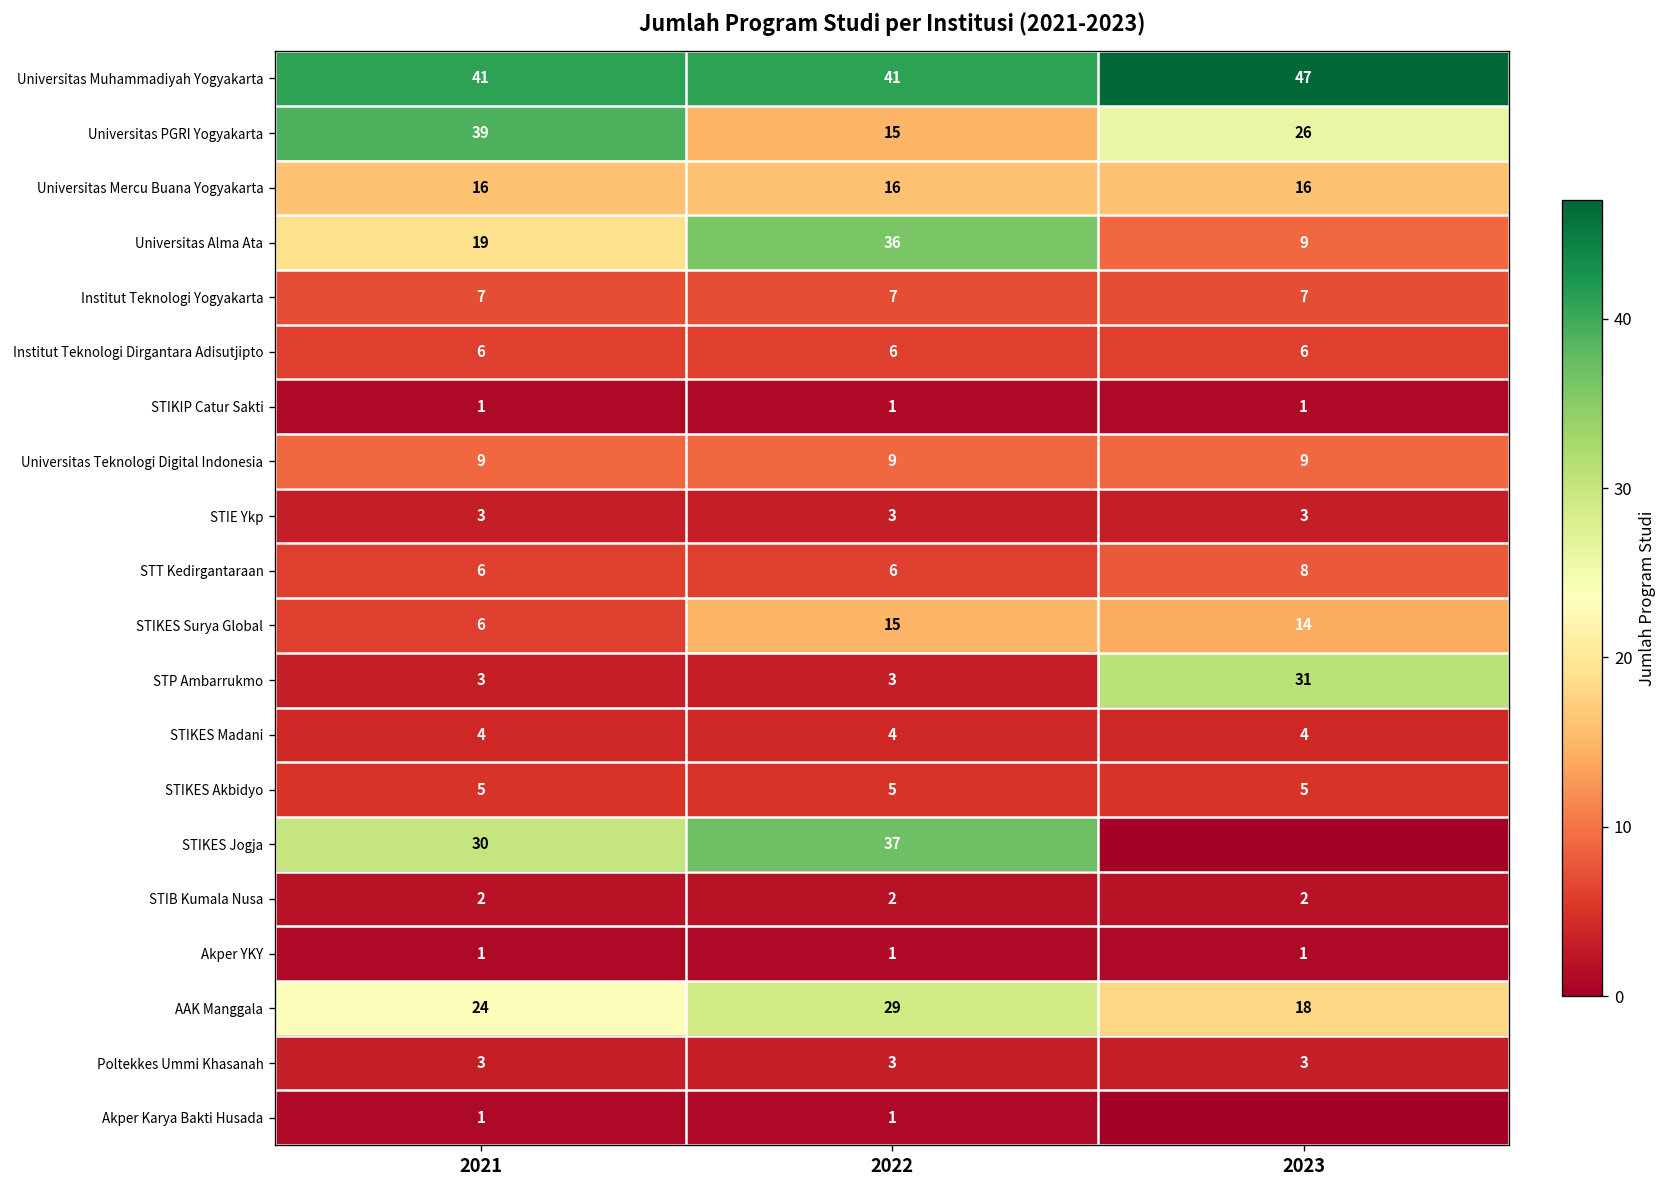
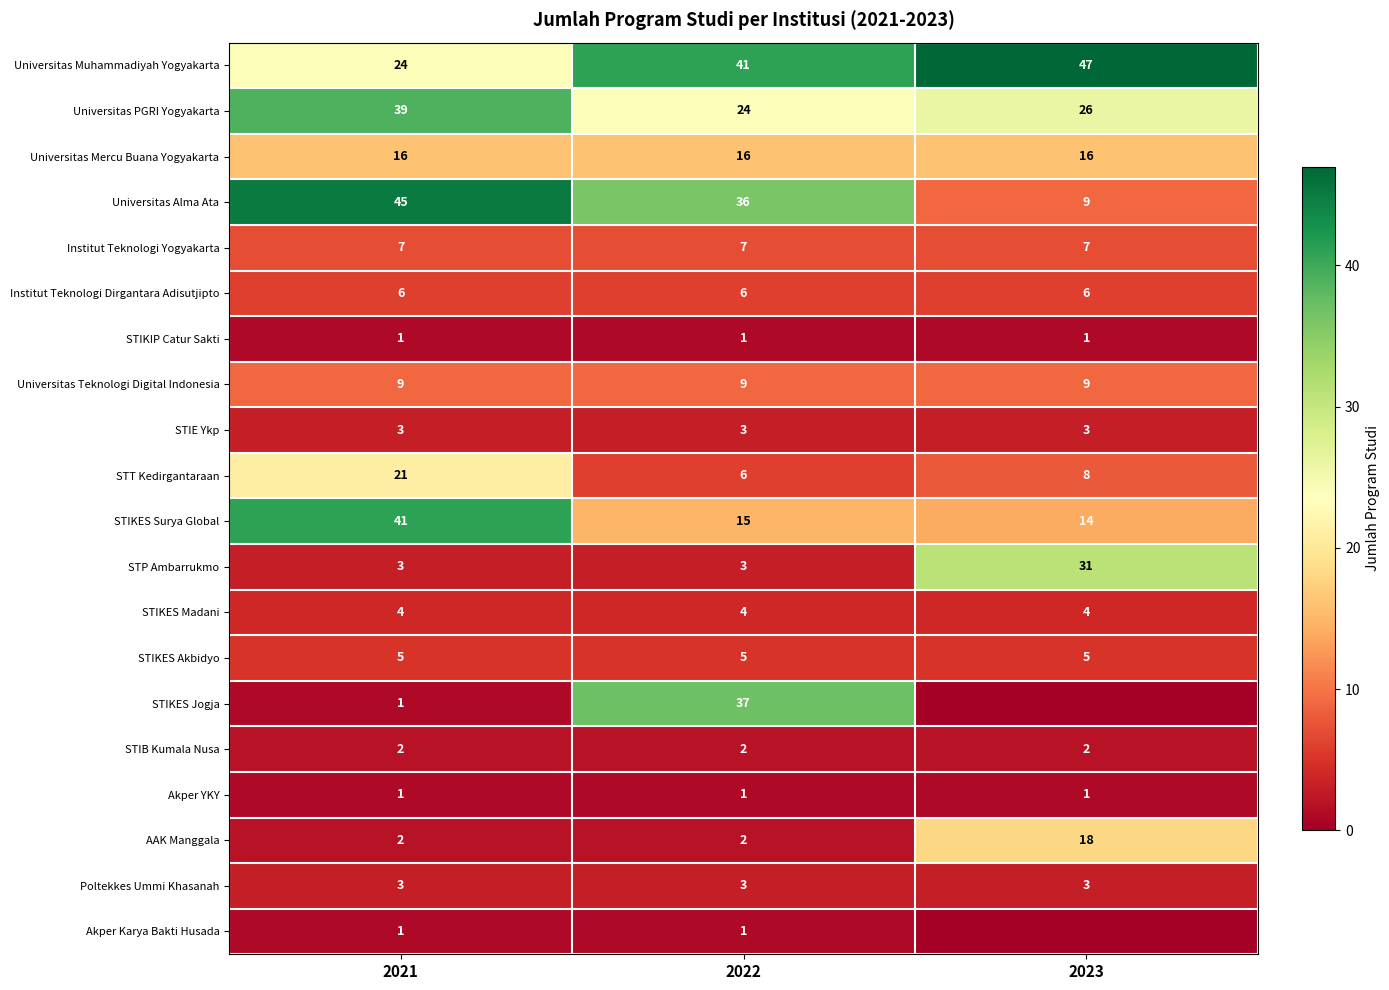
  {
    "Universitas Muhammadiyah Yogyakarta": {
-     "2021": 41,
+     "2021": 24,
      "2022": 41,
      "2023": 47
    },
    "Universitas PGRI Yogyakarta": {
      "2021": 39,
-     "2022": 15,
+     "2022": 24,
      "2023": 26
    },
    "Universitas Mercu Buana Yogyakarta": {
      "2021": 16,
      "2022": 16,
      "2023": 16
    },
    "Universitas Alma Ata": {
-     "2021": 19,
+     "2021": 45,
      "2022": 36,
      "2023": 9
    },
    "Institut Teknologi Yogyakarta": {
      "2021": 7,
      "2022": 7,
      "2023": 7
    },
    "Institut Teknologi Dirgantara Adisutjipto": {
      "2021": 6,
      "2022": 6,
      "2023": 6
    },
    "STIKIP Catur Sakti": {
      "2021": 1,
      "2022": 1,
      "2023": 1
    },
    "Universitas Teknologi Digital Indonesia": {
      "2021": 9,
      "2022": 9,
      "2023": 9
    },
    "STIE Ykp": {
      "2021": 3,
      "2022": 3,
      "2023": 3
    },
    "STT Kedirgantaraan": {
-     "2021": 6,
+     "2021": 21,
      "2022": 6,
      "2023": 8
    },
    "STIKES Surya Global": {
-     "2021": 6,
+     "2021": 41,
      "2022": 15,
      "2023": 14
    },
    "STP Ambarrukmo": {
      "2021": 3,
      "2022": 3,
      "2023": 31
    },
    "STIKES Madani": {
      "2021": 4,
      "2022": 4,
      "2023": 4
    },
    "STIKES Akbidyo": {
      "2021": 5,
      "2022": 5,
      "2023": 5
    },
    "STIKES Jogja": {
-     "2021": 30,
+     "2021": 1,
      "2022": 37
    },
    "STIB Kumala Nusa": {
      "2021": 2,
      "2022": 2,
      "2023": 2
    },
    "Akper YKY": {
      "2021": 1,
      "2022": 1,
      "2023": 1
    },
    "AAK Manggala": {
-     "2021": 24,
-     "2022": 29,
+     "2021": 2,
+     "2022": 2,
      "2023": 18
    },
    "Poltekkes Ummi Khasanah": {
      "2021": 3,
      "2022": 3,
      "2023": 3
    },
    "Akper Karya Bakti Husada": {
      "2021": 1,
      "2022": 1
    }
  }
